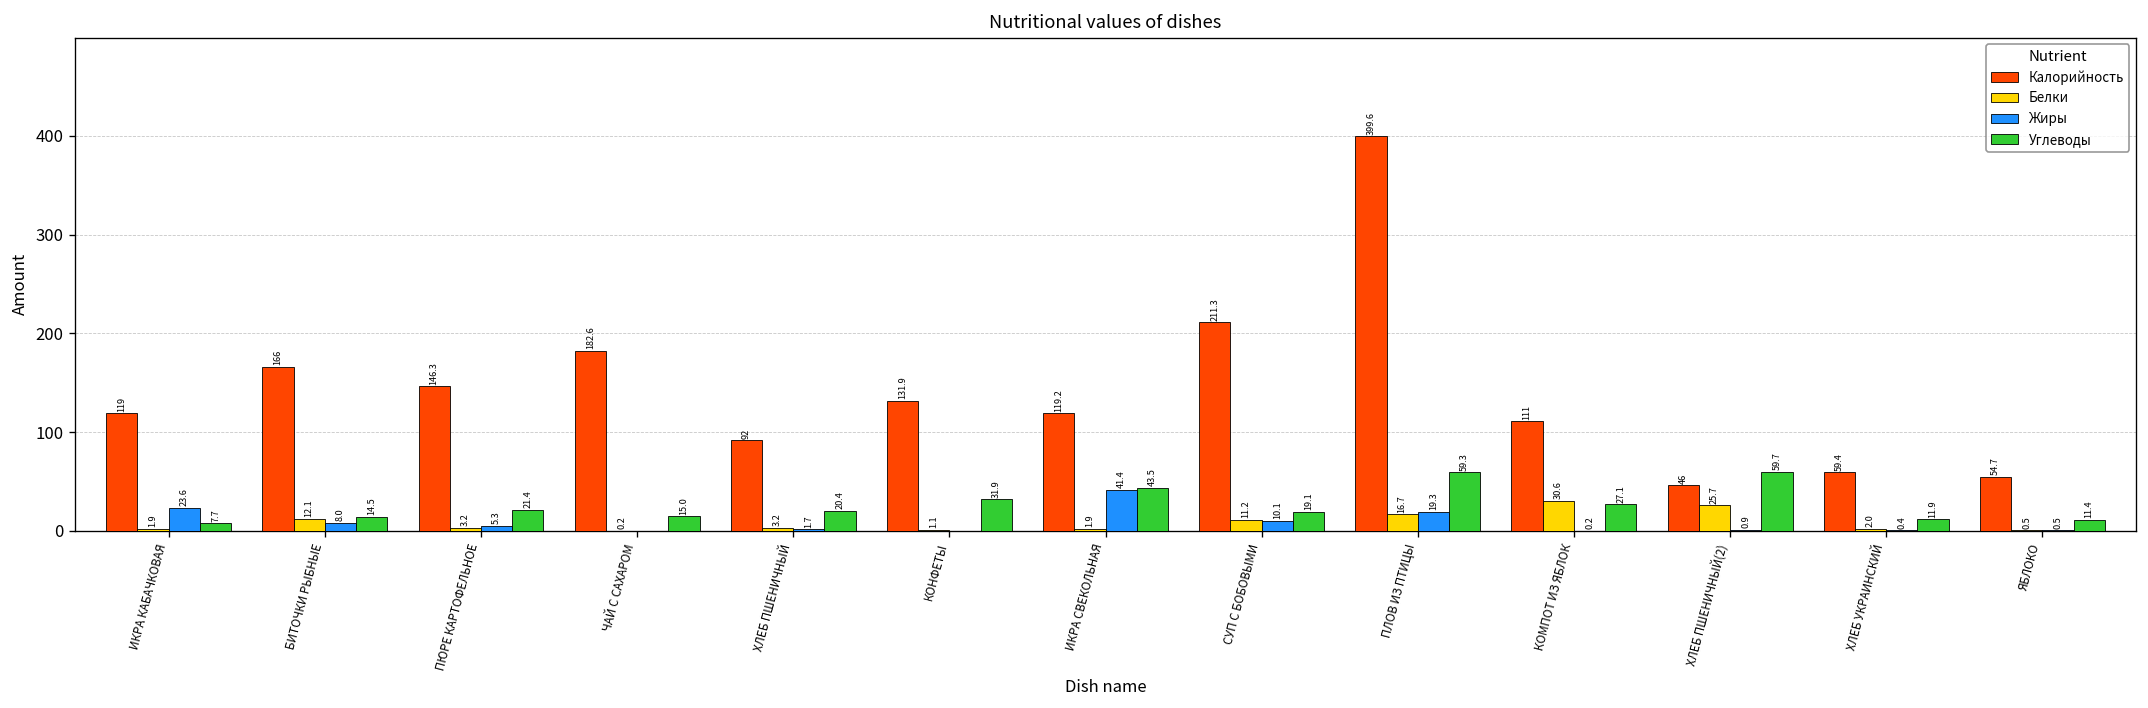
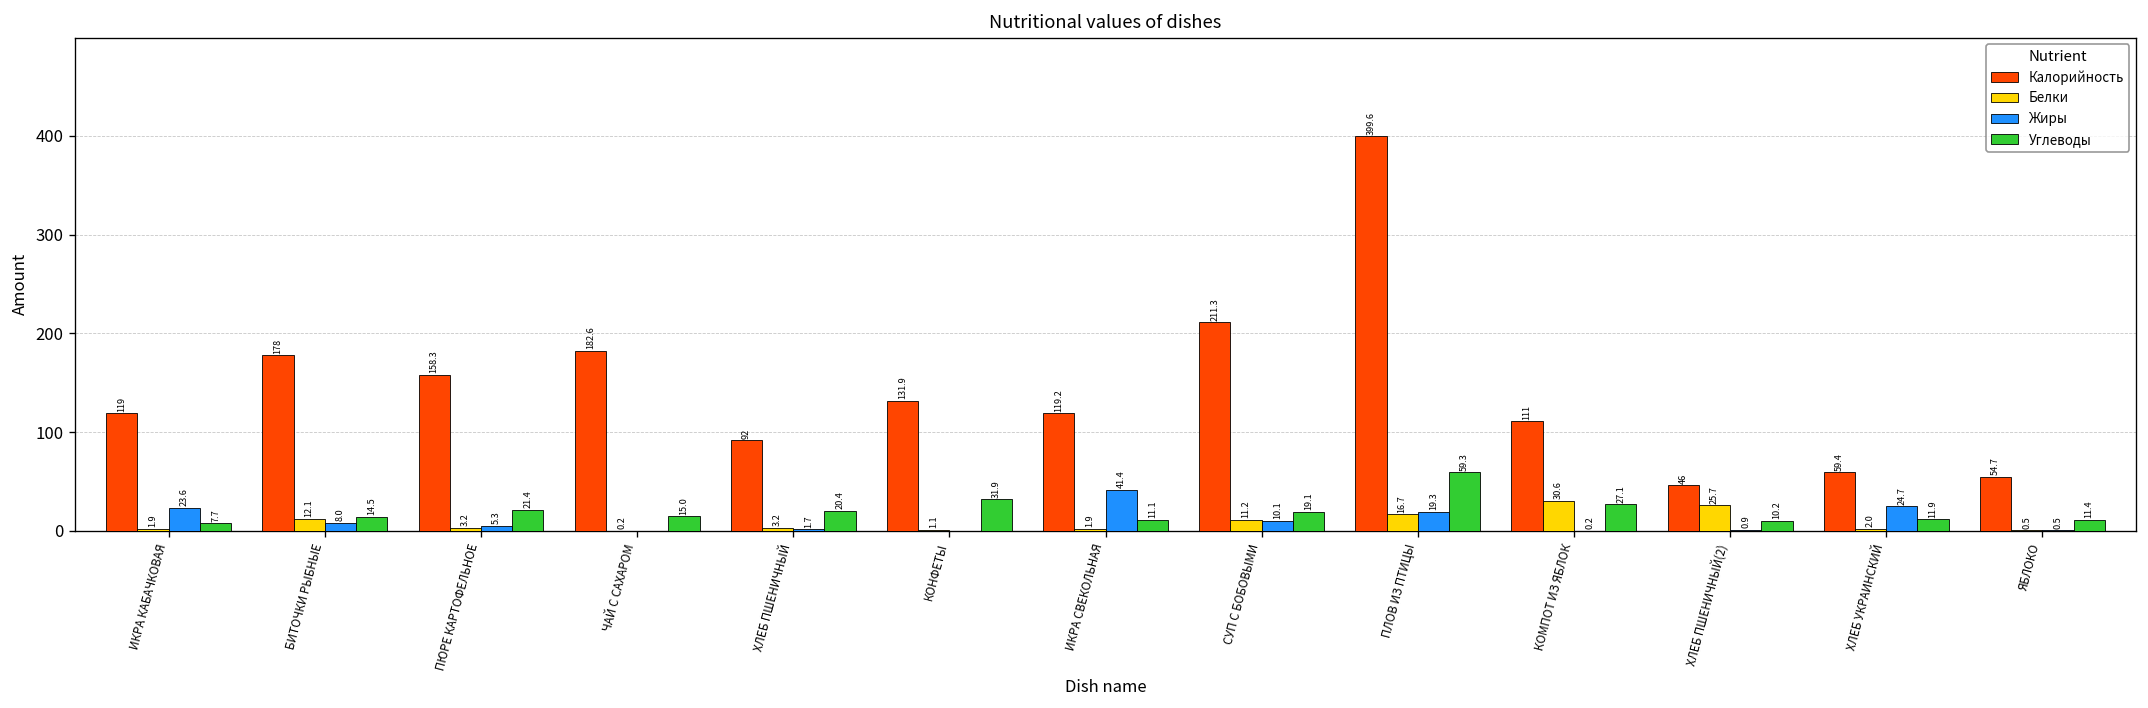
  {
    "Калорийность": {
      "ИКРА КАБАЧКОВАЯ": 119,
-     "БИТОЧКИ РЫБНЫЕ": 166,
-     "ПЮРЕ КАРТОФЕЛЬНОЕ": 146.3,
+     "БИТОЧКИ РЫБНЫЕ": 178,
+     "ПЮРЕ КАРТОФЕЛЬНОЕ": 158.3,
      "ЧАЙ С САХАРОМ": 182.6,
      "ХЛЕБ ПШЕНИЧНЫЙ": 92,
      "КОНФЕТЫ": 131.9,
      "ИКРА СВЕКОЛЬНАЯ": 119.2,
      "СУП С БОБОВЫМИ": 211.3,
      "ПЛОВ ИЗ ПТИЦЫ": 399.6,
      "КОМПОТ ИЗ ЯБЛОК": 111,
      "ХЛЕБ ПШЕНИЧНЫЙ(2)": 46,
      "ХЛЕБ УКРАИНСКИЙ": 59.4,
      "ЯБЛОКО": 54.7
    },
    "Белки": {
      "ИКРА КАБАЧКОВАЯ": 1.9,
      "БИТОЧКИ РЫБНЫЕ": 12.1,
      "ПЮРЕ КАРТОФЕЛЬНОЕ": 3.2,
      "ЧАЙ С САХАРОМ": 0.2,
      "ХЛЕБ ПШЕНИЧНЫЙ": 3.2,
      "КОНФЕТЫ": 1.1,
      "ИКРА СВЕКОЛЬНАЯ": 1.9,
      "СУП С БОБОВЫМИ": 11.2,
      "ПЛОВ ИЗ ПТИЦЫ": 16.7,
      "КОМПОТ ИЗ ЯБЛОК": 30.6,
      "ХЛЕБ ПШЕНИЧНЫЙ(2)": 25.7,
      "ХЛЕБ УКРАИНСКИЙ": 2.0,
      "ЯБЛОКО": 0.5
    },
    "Жиры": {
      "ИКРА КАБАЧКОВАЯ": 23.6,
      "БИТОЧКИ РЫБНЫЕ": 8.0,
      "ПЮРЕ КАРТОФЕЛЬНОЕ": 5.3,
      "ХЛЕБ ПШЕНИЧНЫЙ": 1.7,
      "ИКРА СВЕКОЛЬНАЯ": 41.4,
      "СУП С БОБОВЫМИ": 10.1,
      "ПЛОВ ИЗ ПТИЦЫ": 19.3,
      "КОМПОТ ИЗ ЯБЛОК": 0.2,
      "ХЛЕБ ПШЕНИЧНЫЙ(2)": 0.9,
-     "ХЛЕБ УКРАИНСКИЙ": 0.4,
+     "ХЛЕБ УКРАИНСКИЙ": 24.7,
      "ЯБЛОКО": 0.5
    },
    "Углеводы": {
      "ИКРА КАБАЧКОВАЯ": 7.7,
      "БИТОЧКИ РЫБНЫЕ": 14.5,
      "ПЮРЕ КАРТОФЕЛЬНОЕ": 21.4,
      "ЧАЙ С САХАРОМ": 15.0,
      "ХЛЕБ ПШЕНИЧНЫЙ": 20.4,
      "КОНФЕТЫ": 31.9,
-     "ИКРА СВЕКОЛЬНАЯ": 43.5,
+     "ИКРА СВЕКОЛЬНАЯ": 11.1,
      "СУП С БОБОВЫМИ": 19.1,
      "ПЛОВ ИЗ ПТИЦЫ": 59.3,
      "КОМПОТ ИЗ ЯБЛОК": 27.1,
-     "ХЛЕБ ПШЕНИЧНЫЙ(2)": 59.7,
+     "ХЛЕБ ПШЕНИЧНЫЙ(2)": 10.2,
      "ХЛЕБ УКРАИНСКИЙ": 11.9,
      "ЯБЛОКО": 11.4
    }
  }
